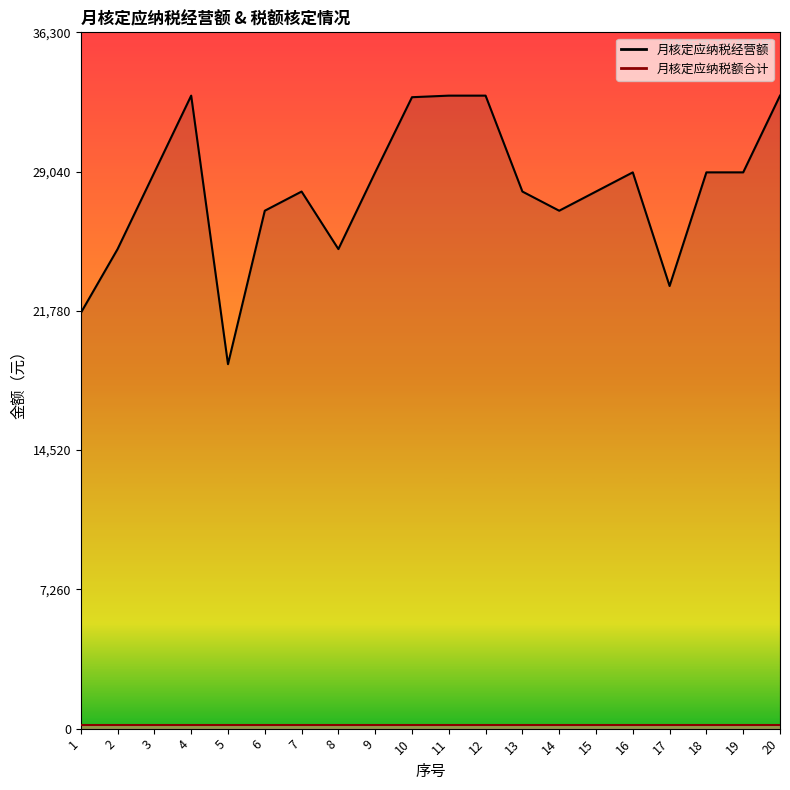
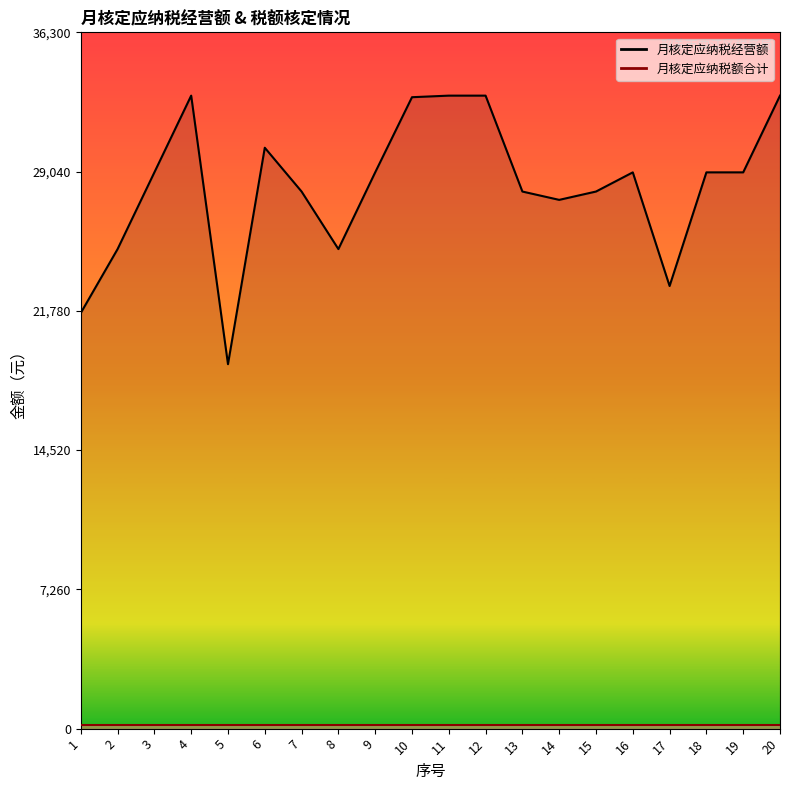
  {
    "月核定应纳税经营额": {
      "1": "21,700",
      "2": "25,000",
      "3": "29,000",
      "4": "33,000",
      "5": "19,000",
-     "6": "27,000",
+     "6": "30,300",
      "7": "28,000",
      "8": "25,000",
      "9": "29,000",
      "10": "32,900",
      "11": "33,000",
      "12": "33,000",
      "13": "28,000",
-     "14": "27,000",
+     "14": "27,600",
      "15": "28,000",
      "16": "29,000",
      "17": "23,100",
      "18": "29,000",
      "19": "29,000",
      "20": "33,000"
    }
  }
